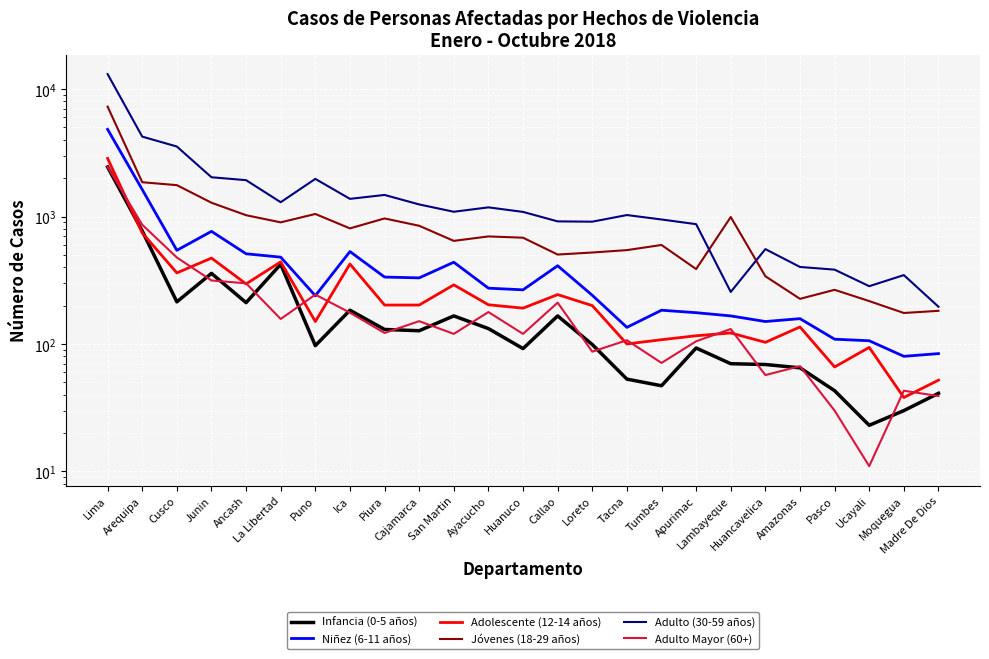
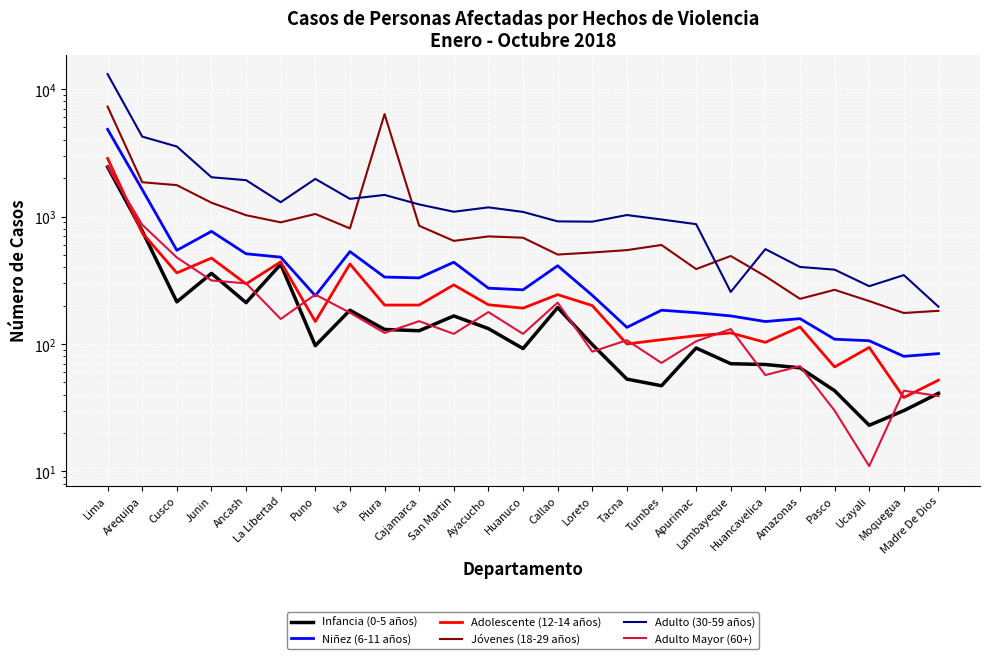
  {
    "Infancia (0-5 años)": {
      "Cusco": 210,
      "Junin": 360,
      "Ancash": 210,
      "Puno": 100,
      "Piura": 130,
      "Cajamarca": 130,
      "San Martin": 170,
      "Ayacucho": 130,
      "Huanuco": 90,
-     "Callao": 170,
+     "Callao": 190,
      "Loreto": 100,
      "Tacna": 53,
      "Tumbes": 47,
      "Apurimac": 90,
      "Lambayeque": 70,
      "Huancavelica": 70,
      "Pasco": 43,
      "Ucayali": 23,
      "Moquegua": 30,
      "Madre De Dios": 41
    },
    "Niñez (6-11 años)": {
      "Lima": 4800,
      "Arequipa": 1600,
      "Cusco": 540,
      "Junin": 800,
      "Ancash": 510,
      "La Libertad": 480,
      "Ica": 530,
      "Piura": 340,
      "Cajamarca": 330,
      "San Martin": 440,
      "Ayacucho": 270,
      "Huanuco": 270,
      "Callao": 410,
      "Loreto": 240,
      "Tacna": 140,
      "Tumbes": 180,
      "Apurimac": 180,
      "Lambayeque": 170,
      "Huancavelica": 150,
      "Amazonas": 160,
      "Pasco": 110,
      "Ucayali": 110,
      "Moquegua": 80,
      "Madre De Dios": 80
    },
    "Adolescente (12-14 años)": {
      "Lima": 2900,
      "Cusco": 360,
      "Junin": 470,
      "Puno": 150,
      "Ica": 420,
      "Piura": 200,
      "Cajamarca": 200,
      "San Martin": 290,
      "Ayacucho": 200,
      "Huanuco": 190,
      "Callao": 240,
      "Loreto": 200,
      "Tacna": 100,
      "Tumbes": 110,
      "Apurimac": 120,
      "Lambayeque": 120,
      "Huancavelica": 100,
      "Amazonas": 140,
      "Pasco": 70,
      "Ucayali": 90,
      "Moquegua": 38,
      "Madre De Dios": 52
    },
    "Jóvenes (18-29 años)": {
      "Lima": 7000,
      "Arequipa": 1900,
      "Cusco": 1800,
      "Junin": 1300,
      "Ancash": 1000,
      "La Libertad": 900,
      "Puno": 1000,
      "Ica": 800,
-     "Piura": 1000,
+     "Piura": 6000,
      "Cajamarca": 800,
      "San Martin": 600,
      "Ayacucho": 700,
      "Huanuco": 700,
      "Callao": 500,
      "Loreto": 520,
      "Tacna": 550,
      "Tumbes": 600,
      "Apurimac": 390,
-     "Lambayeque": 1000,
+     "Lambayeque": 490,
      "Huancavelica": 340,
      "Amazonas": 230,
      "Pasco": 270,
      "Ucayali": 220,
      "Moquegua": 180,
      "Madre De Dios": 180
    },
    "Adulto (30-59 años)": {
      "Lima": 13000,
      "Arequipa": 4200,
      "Cusco": 3500,
      "Junin": 2000,
      "Ancash": 1900,
      "La Libertad": 1300,
      "Puno": 2000,
      "Ica": 1400,
      "Piura": 1500,
      "Cajamarca": 1200,
      "San Martin": 1100,
      "Ayacucho": 1200,
      "Huanuco": 1100,
      "Callao": 900,
      "Loreto": 900,
      "Tacna": 1000,
      "Tumbes": 900,
      "Apurimac": 900,
      "Lambayeque": 260,
      "Huancavelica": 600,
      "Amazonas": 400,
      "Pasco": 380,
      "Ucayali": 280,
      "Moquegua": 350,
      "Madre De Dios": 200
    },
    "Adulto Mayor (60+)": {
      "Arequipa": 900,
      "Cusco": 480,
      "Junin": 320,
      "La Libertad": 160,
      "Piura": 120,
      "Cajamarca": 150,
      "San Martin": 120,
      "Ayacucho": 180,
      "Huanuco": 120,
      "Callao": 210,
      "Loreto": 90,
      "Tacna": 110,
      "Tumbes": 70,
      "Apurimac": 110,
      "Lambayeque": 130,
      "Huancavelica": 60,
      "Pasco": 30,
      "Ucayali": 11,
      "Moquegua": 43,
      "Madre De Dios": 39
    }
  }
